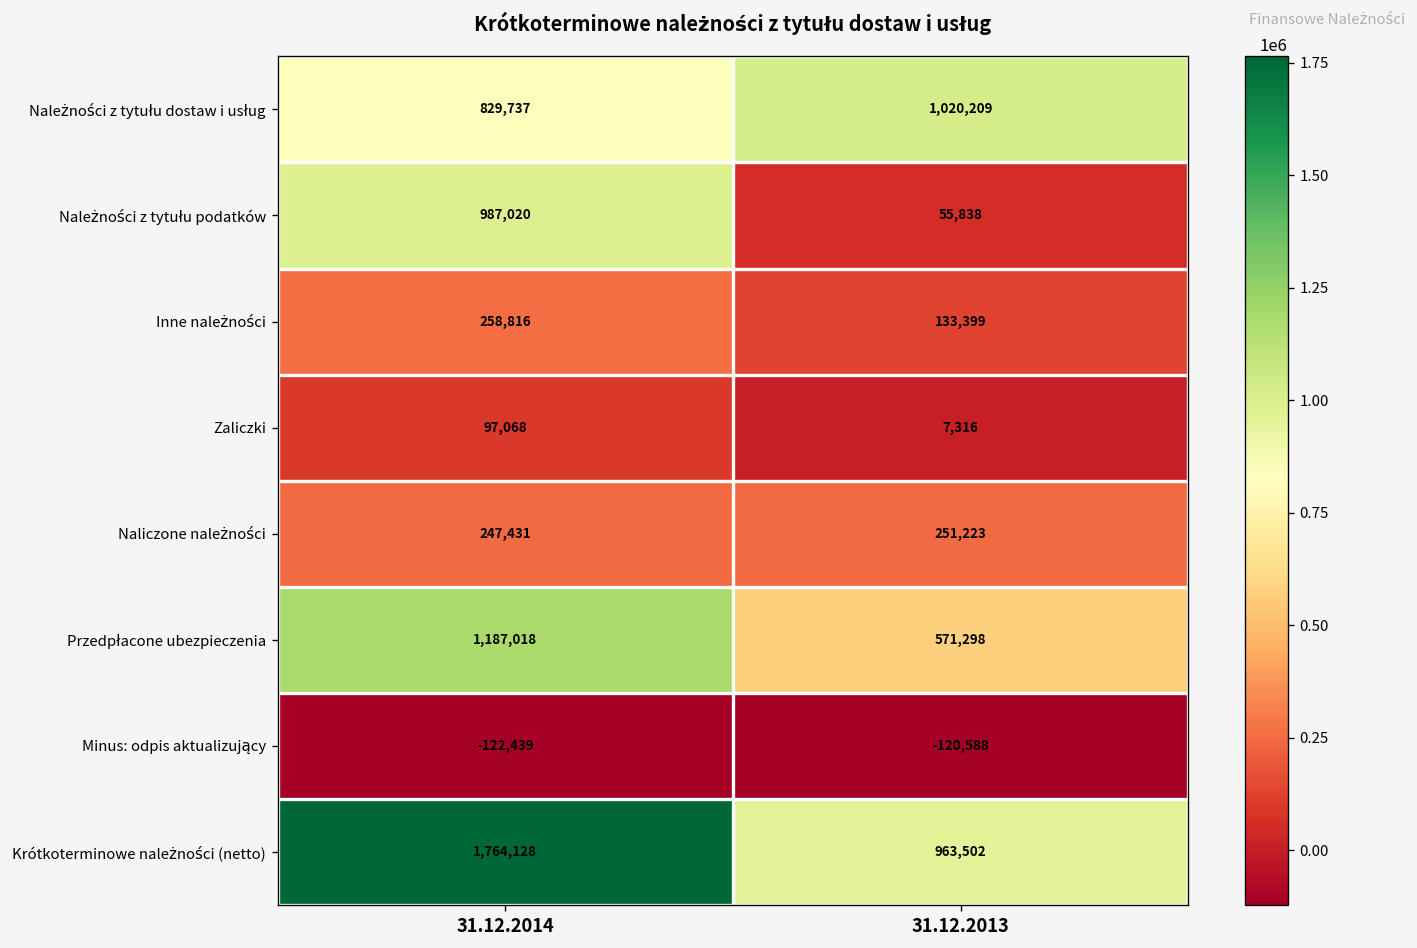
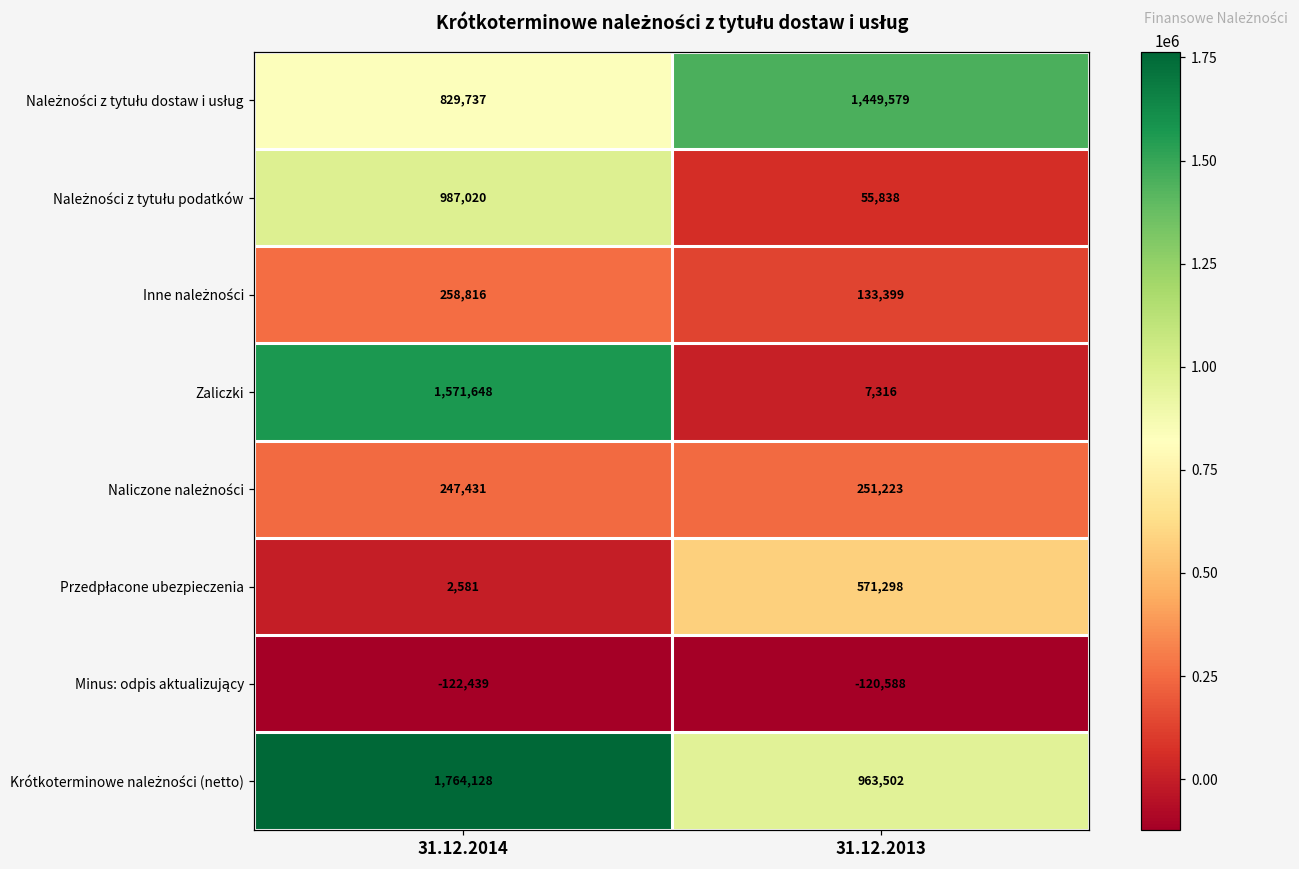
  {
    "Należności z tytułu dostaw i usług": {
      "31.12.2014": "829,737",
-     "31.12.2013": "1,020,209"
+     "31.12.2013": "1,449,579"
    },
    "Należności z tytułu podatków": {
      "31.12.2014": "987,020",
      "31.12.2013": "55,838"
    },
    "Inne należności": {
      "31.12.2014": "258,816",
      "31.12.2013": "133,399"
    },
    "Zaliczki": {
-     "31.12.2014": "97,068",
+     "31.12.2014": "1,571,648",
      "31.12.2013": "7,316"
    },
    "Naliczone należności": {
      "31.12.2014": "247,431",
      "31.12.2013": "251,223"
    },
    "Przedpłacone ubezpieczenia": {
-     "31.12.2014": "1,187,018",
+     "31.12.2014": "2,581",
      "31.12.2013": "571,298"
    },
    "Minus: odpis aktualizujący": {
      "31.12.2014": "-122,439",
      "31.12.2013": "-120,588"
    },
    "Krótkoterminowe należności (netto)": {
      "31.12.2014": "1,764,128",
      "31.12.2013": "963,502"
    }
  }
